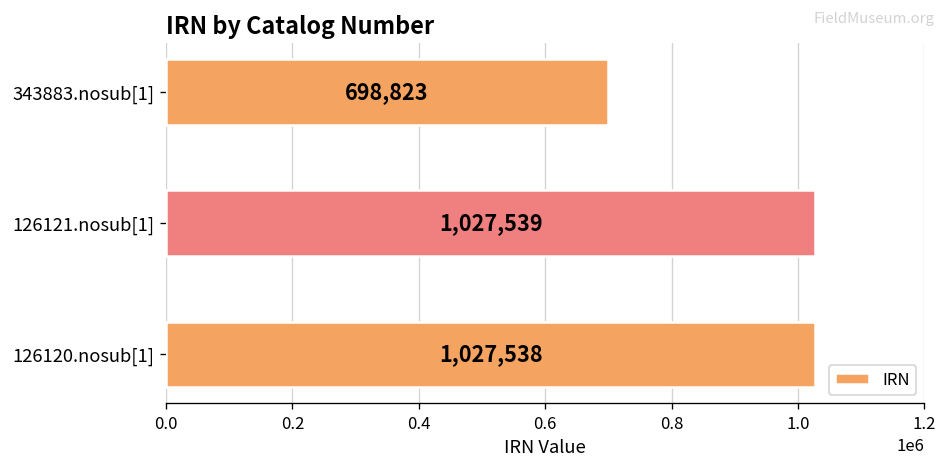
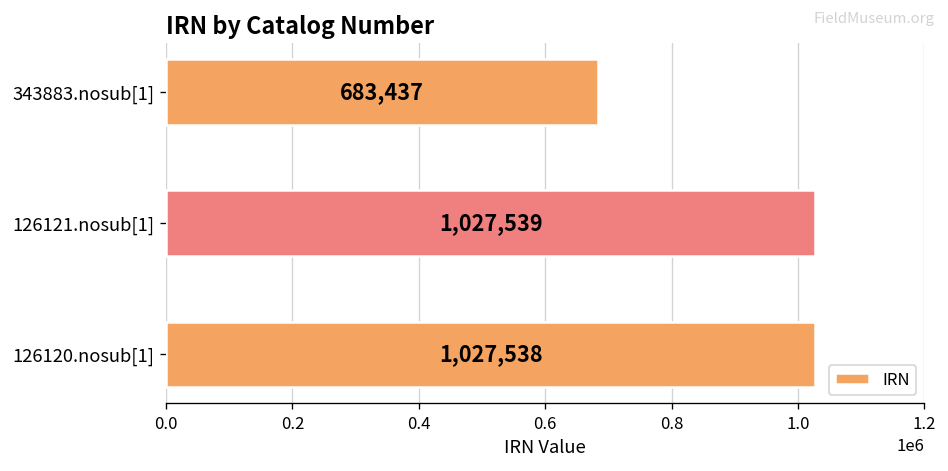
  {
-   "343883.nosub[1]": "698,823",
+   "343883.nosub[1]": "683,437",
    "126121.nosub[1]": "1,027,539",
    "126120.nosub[1]": "1,027,538"
  }
